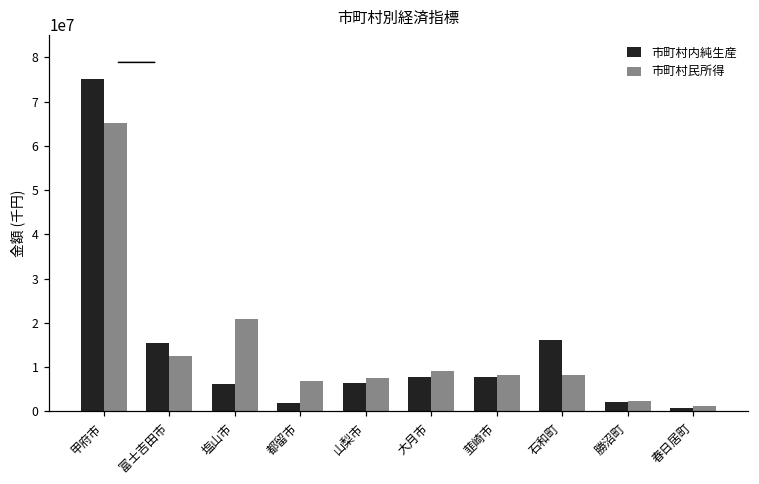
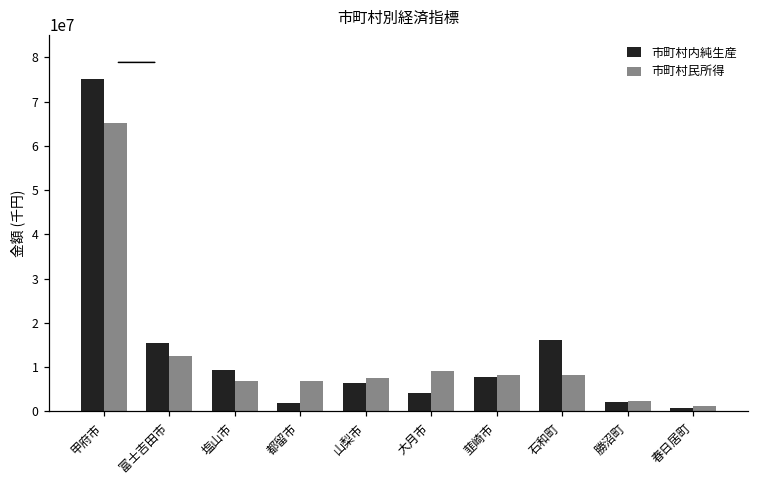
  {
    "市町村内純生産": {
      "甲府市": 75000000,
      "富士吉田市": 15000000,
-     "塩山市": 6000000,
+     "塩山市": 9000000,
      "都留市": 2000000,
      "山梨市": 6000000,
-     "大月市": 8000000,
+     "大月市": 4000000,
      "韮崎市": 8000000,
      "石和町": 16000000,
      "勝沼町": 2000000,
      "春日居町": 1000000
    },
    "市町村民所得": {
      "甲府市": 65000000,
      "富士吉田市": 13000000,
-     "塩山市": 21000000,
+     "塩山市": 7000000,
      "都留市": 7000000,
      "山梨市": 7000000,
      "大月市": 9000000,
      "韮崎市": 8000000,
      "石和町": 8000000,
      "勝沼町": 2000000,
      "春日居町": 1000000
    }
  }
